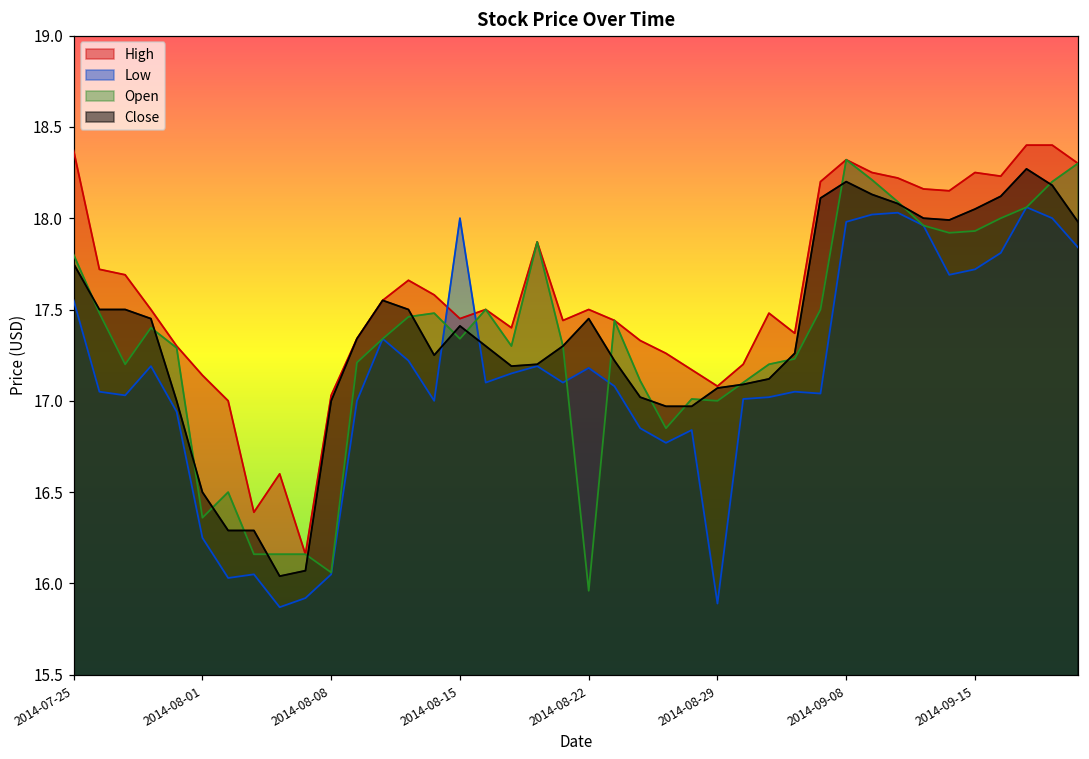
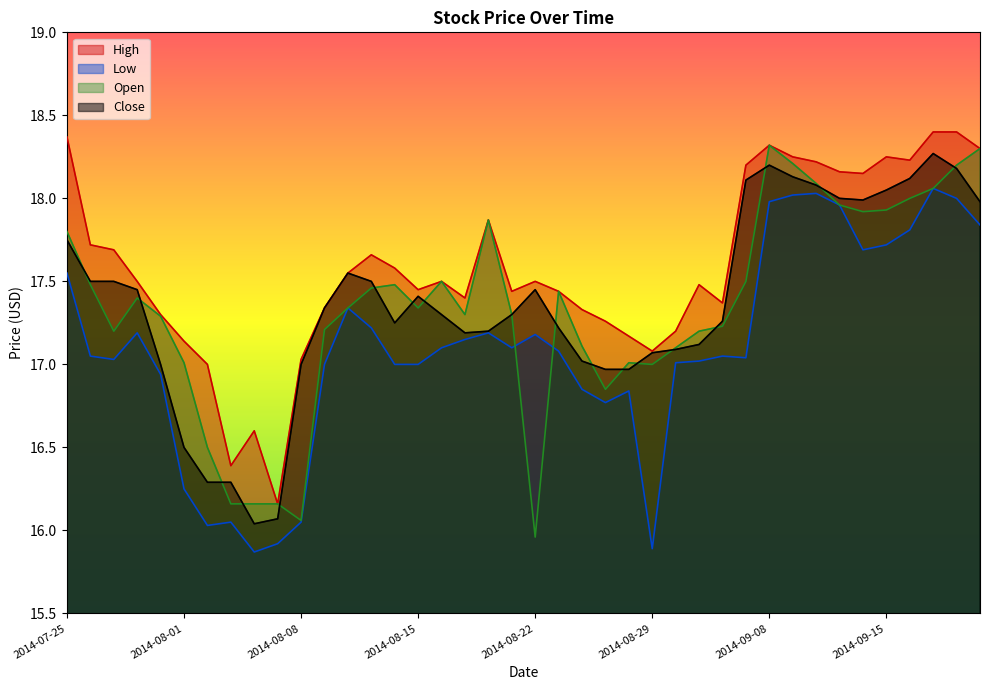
  {
    "High": {
      "2014-07-25": 18.37,
      "2014-08-01": 17.14,
      "2014-08-08": 17.03,
      "2014-08-15": 17.45,
      "2014-08-22": 17.50,
      "2014-09-15": 18.25
    },
    "Low": {
      "2014-07-25": 17.55,
      "2014-08-01": 16.25,
-     "2014-08-15": 18,
+     "2014-08-15": 17,
      "2014-08-22": 17.18,
      "2014-08-29": 15.89,
      "2014-09-08": 17.98,
      "2014-09-15": 17.72
    },
    "Open": {
      "2014-07-25": 17.80,
-     "2014-08-01": 16.36,
+     "2014-08-01": 17.01,
      "2014-08-15": 17.34,
      "2014-08-22": 15.96,
      "2014-08-29": 17.00,
      "2014-09-15": 17.93
    },
    "Close": {
      "2014-07-25": 17.75,
      "2014-08-01": 16.50,
      "2014-08-08": 17.00,
      "2014-08-15": 17.41,
      "2014-08-22": 17.45,
      "2014-09-08": 18.20,
      "2014-09-15": 18.05
    }
  }
